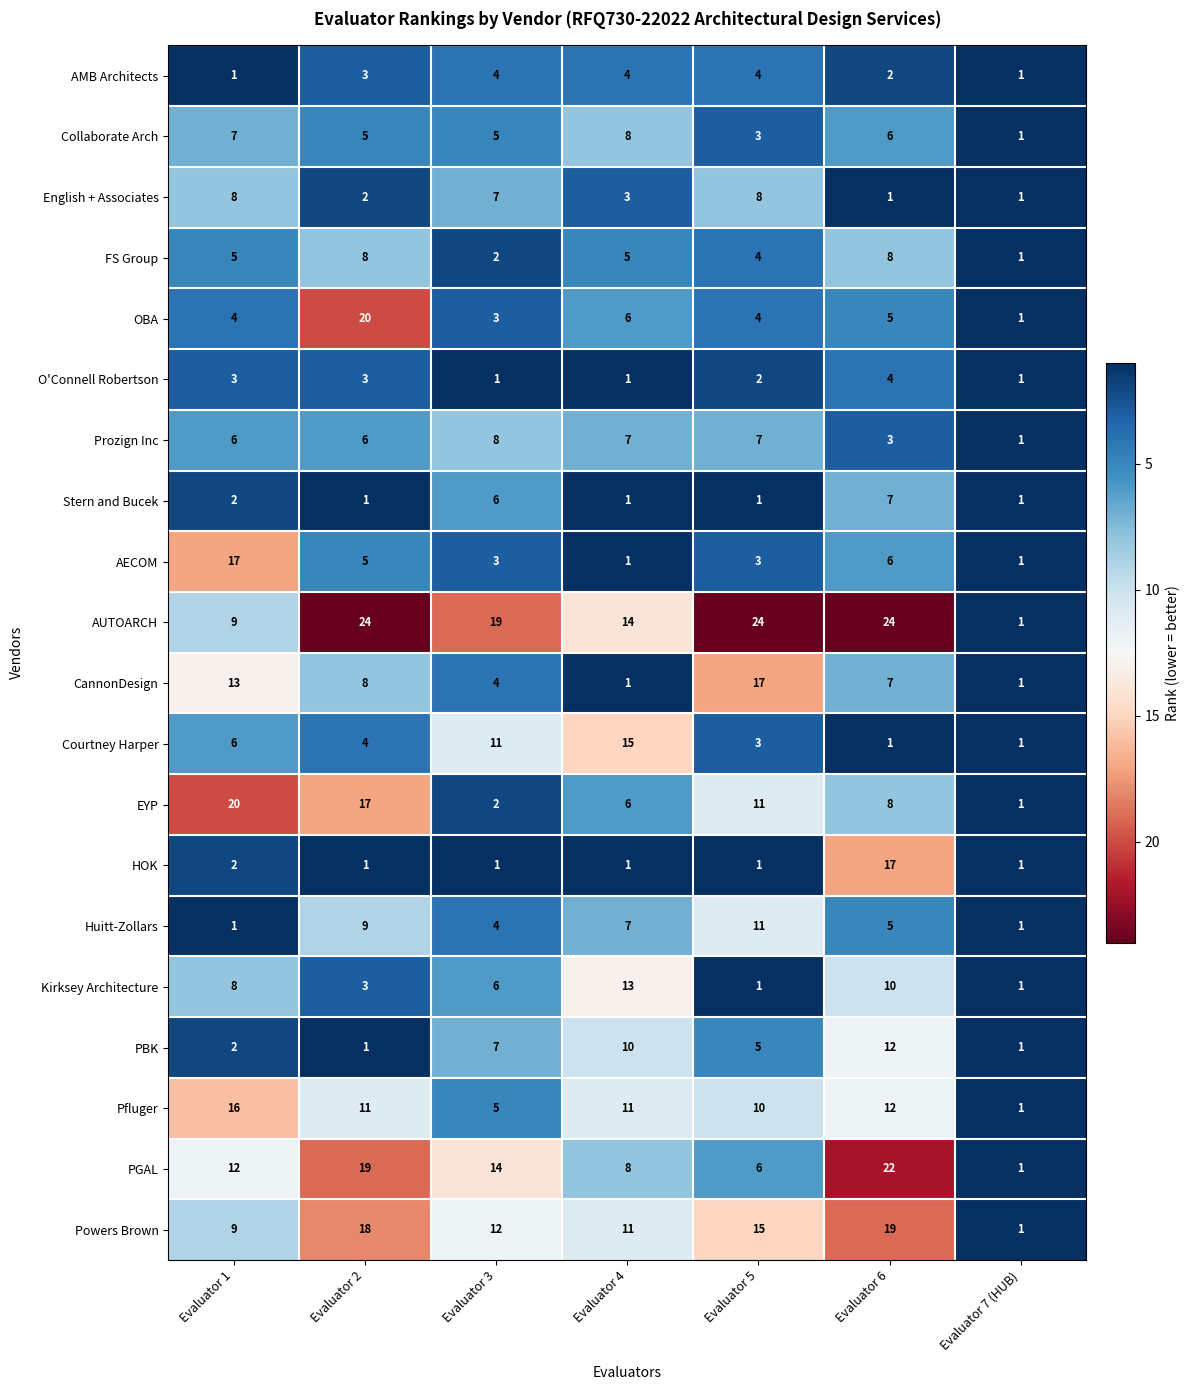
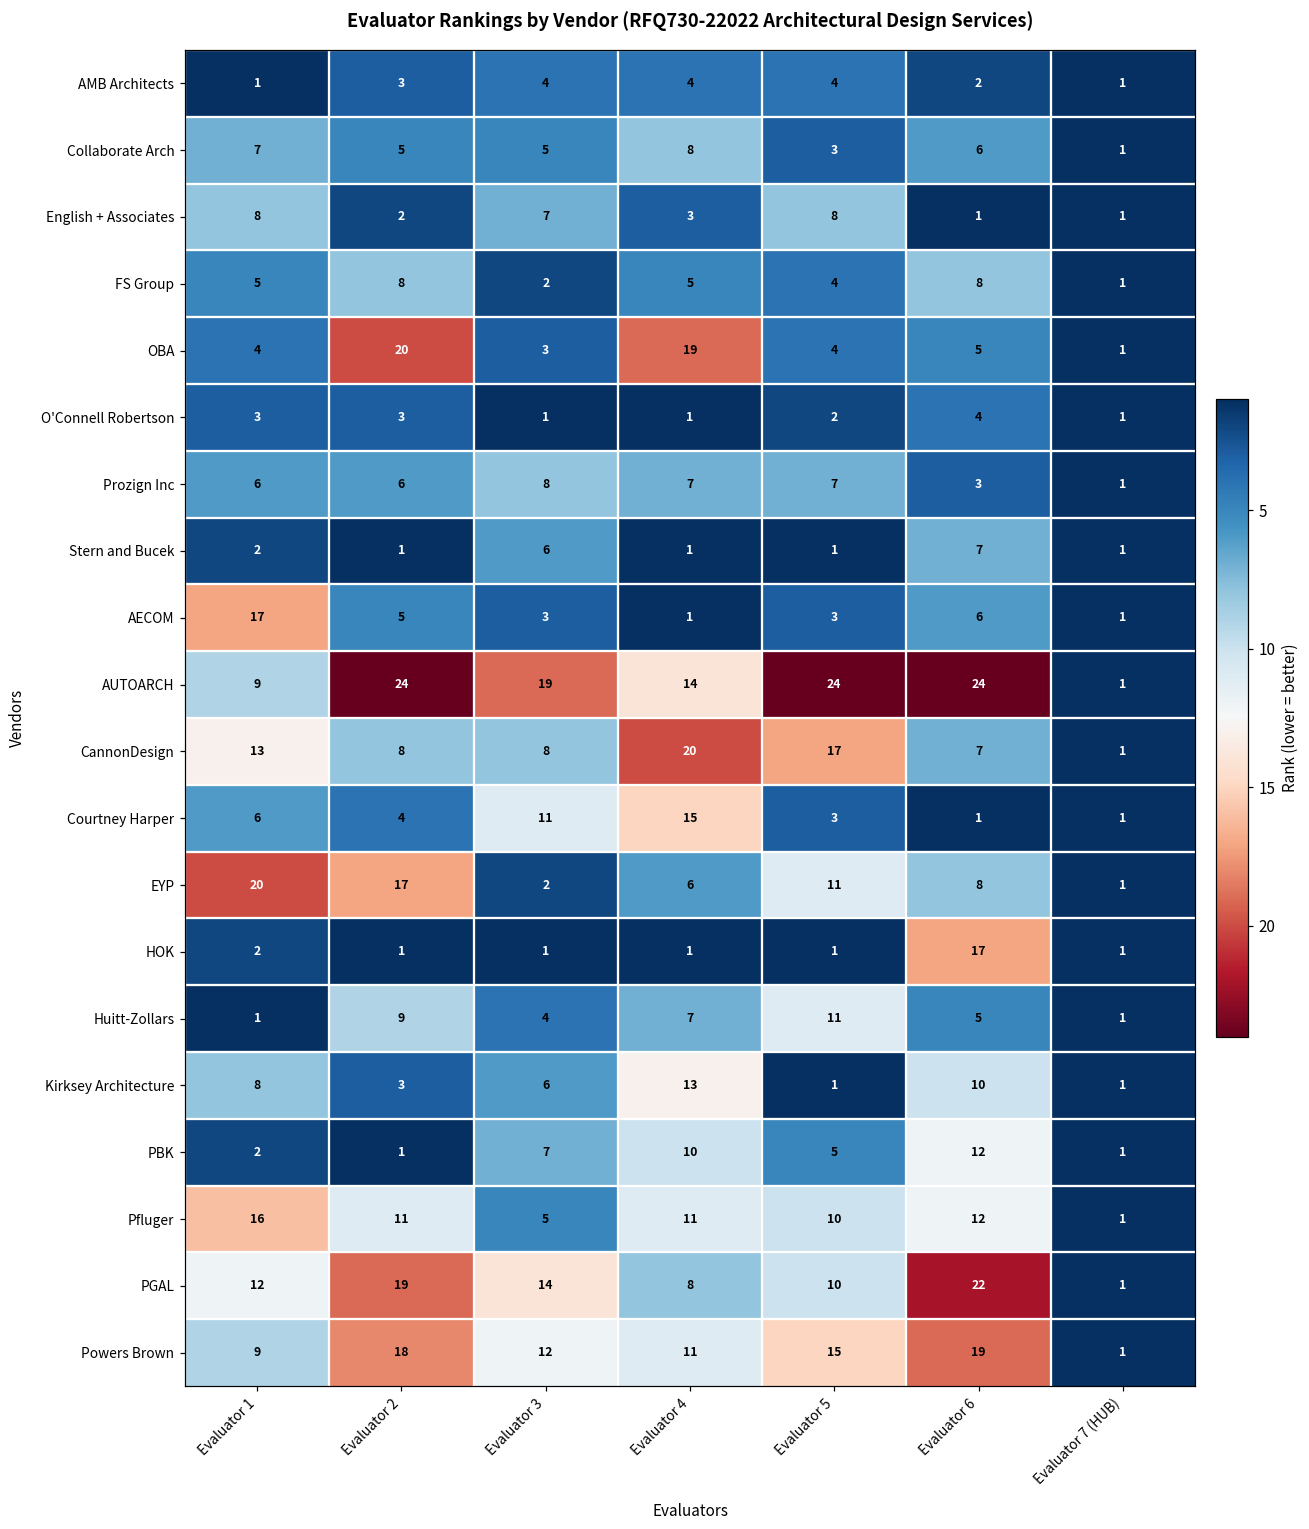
  {
    "AMB Architects": {
      "Evaluator 1": 1,
      "Evaluator 2": 3,
      "Evaluator 3": 4,
      "Evaluator 4": 4,
      "Evaluator 5": 4,
      "Evaluator 6": 2,
      "Evaluator 7 (HUB)": 1
    },
    "Collaborate Arch": {
      "Evaluator 1": 7,
      "Evaluator 2": 5,
      "Evaluator 3": 5,
      "Evaluator 4": 8,
      "Evaluator 5": 3,
      "Evaluator 6": 6,
      "Evaluator 7 (HUB)": 1
    },
    "English + Associates": {
      "Evaluator 1": 8,
      "Evaluator 2": 2,
      "Evaluator 3": 7,
      "Evaluator 4": 3,
      "Evaluator 5": 8,
      "Evaluator 6": 1,
      "Evaluator 7 (HUB)": 1
    },
    "FS Group": {
      "Evaluator 1": 5,
      "Evaluator 2": 8,
      "Evaluator 3": 2,
      "Evaluator 4": 5,
      "Evaluator 5": 4,
      "Evaluator 6": 8,
      "Evaluator 7 (HUB)": 1
    },
    "OBA": {
      "Evaluator 1": 4,
      "Evaluator 2": 20,
      "Evaluator 3": 3,
-     "Evaluator 4": 6,
+     "Evaluator 4": 19,
      "Evaluator 5": 4,
      "Evaluator 6": 5,
      "Evaluator 7 (HUB)": 1
    },
    "O'Connell Robertson": {
      "Evaluator 1": 3,
      "Evaluator 2": 3,
      "Evaluator 3": 1,
      "Evaluator 4": 1,
      "Evaluator 5": 2,
      "Evaluator 6": 4,
      "Evaluator 7 (HUB)": 1
    },
    "Prozign Inc": {
      "Evaluator 1": 6,
      "Evaluator 2": 6,
      "Evaluator 3": 8,
      "Evaluator 4": 7,
      "Evaluator 5": 7,
      "Evaluator 6": 3,
      "Evaluator 7 (HUB)": 1
    },
    "Stern and Bucek": {
      "Evaluator 1": 2,
      "Evaluator 2": 1,
      "Evaluator 3": 6,
      "Evaluator 4": 1,
      "Evaluator 5": 1,
      "Evaluator 6": 7,
      "Evaluator 7 (HUB)": 1
    },
    "AECOM": {
      "Evaluator 1": 17,
      "Evaluator 2": 5,
      "Evaluator 3": 3,
      "Evaluator 4": 1,
      "Evaluator 5": 3,
      "Evaluator 6": 6,
      "Evaluator 7 (HUB)": 1
    },
    "AUTOARCH": {
      "Evaluator 1": 9,
      "Evaluator 2": 24,
      "Evaluator 3": 19,
      "Evaluator 4": 14,
      "Evaluator 5": 24,
      "Evaluator 6": 24,
      "Evaluator 7 (HUB)": 1
    },
    "CannonDesign": {
      "Evaluator 1": 13,
      "Evaluator 2": 8,
-     "Evaluator 3": 4,
-     "Evaluator 4": 1,
+     "Evaluator 3": 8,
+     "Evaluator 4": 20,
      "Evaluator 5": 17,
      "Evaluator 6": 7,
      "Evaluator 7 (HUB)": 1
    },
    "Courtney Harper": {
      "Evaluator 1": 6,
      "Evaluator 2": 4,
      "Evaluator 3": 11,
      "Evaluator 4": 15,
      "Evaluator 5": 3,
      "Evaluator 6": 1,
      "Evaluator 7 (HUB)": 1
    },
    "EYP": {
      "Evaluator 1": 20,
      "Evaluator 2": 17,
      "Evaluator 3": 2,
      "Evaluator 4": 6,
      "Evaluator 5": 11,
      "Evaluator 6": 8,
      "Evaluator 7 (HUB)": 1
    },
    "HOK": {
      "Evaluator 1": 2,
      "Evaluator 2": 1,
      "Evaluator 3": 1,
      "Evaluator 4": 1,
      "Evaluator 5": 1,
      "Evaluator 6": 17,
      "Evaluator 7 (HUB)": 1
    },
    "Huitt-Zollars": {
      "Evaluator 1": 1,
      "Evaluator 2": 9,
      "Evaluator 3": 4,
      "Evaluator 4": 7,
      "Evaluator 5": 11,
      "Evaluator 6": 5,
      "Evaluator 7 (HUB)": 1
    },
    "Kirksey Architecture": {
      "Evaluator 1": 8,
      "Evaluator 2": 3,
      "Evaluator 3": 6,
      "Evaluator 4": 13,
      "Evaluator 5": 1,
      "Evaluator 6": 10,
      "Evaluator 7 (HUB)": 1
    },
    "PBK": {
      "Evaluator 1": 2,
      "Evaluator 2": 1,
      "Evaluator 3": 7,
      "Evaluator 4": 10,
      "Evaluator 5": 5,
      "Evaluator 6": 12,
      "Evaluator 7 (HUB)": 1
    },
    "Pfluger": {
      "Evaluator 1": 16,
      "Evaluator 2": 11,
      "Evaluator 3": 5,
      "Evaluator 4": 11,
      "Evaluator 5": 10,
      "Evaluator 6": 12,
      "Evaluator 7 (HUB)": 1
    },
    "PGAL": {
      "Evaluator 1": 12,
      "Evaluator 2": 19,
      "Evaluator 3": 14,
      "Evaluator 4": 8,
-     "Evaluator 5": 6,
+     "Evaluator 5": 10,
      "Evaluator 6": 22,
      "Evaluator 7 (HUB)": 1
    },
    "Powers Brown": {
      "Evaluator 1": 9,
      "Evaluator 2": 18,
      "Evaluator 3": 12,
      "Evaluator 4": 11,
      "Evaluator 5": 15,
      "Evaluator 6": 19,
      "Evaluator 7 (HUB)": 1
    }
  }
